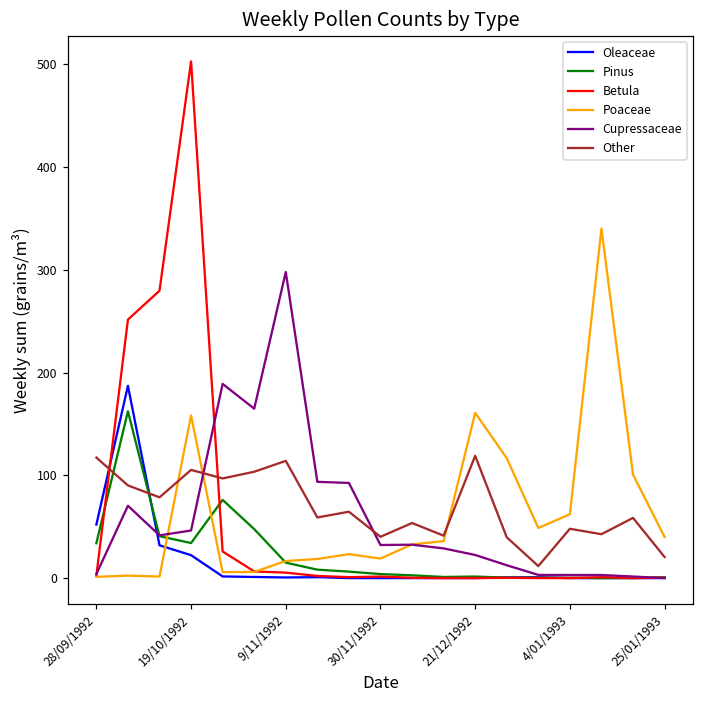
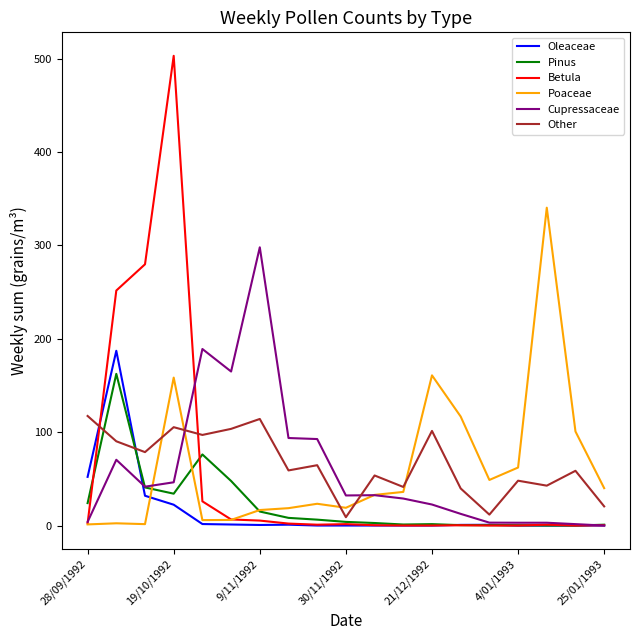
  {
    "Oleaceae": {
      "28/09/1992": 50,
      "19/10/1992": 20,
      "9/11/1992": 0
    },
    "Pinus": {
-     "28/09/1992": 30,
+     "28/09/1992": 20,
      "19/10/1992": 30
    },
    "Betula": {
      "19/10/1992": 500,
      "9/11/1992": 10
    },
    "Poaceae": {
      "19/10/1992": 160,
      "30/11/1992": 20,
      "21/12/1992": 160,
      "4/01/1993": 60,
      "25/01/1993": 40
    },
    "Cupressaceae": {
      "19/10/1992": 50,
      "9/11/1992": 300,
      "30/11/1992": 30,
      "21/12/1992": 20,
      "4/01/1993": 0
    },
    "Other": {
      "28/09/1992": 120,
      "19/10/1992": 110,
      "9/11/1992": 110,
-     "30/11/1992": 40,
-     "21/12/1992": 120,
+     "30/11/1992": 10,
+     "21/12/1992": 100,
      "4/01/1993": 50,
      "25/01/1993": 20
    }
  }
